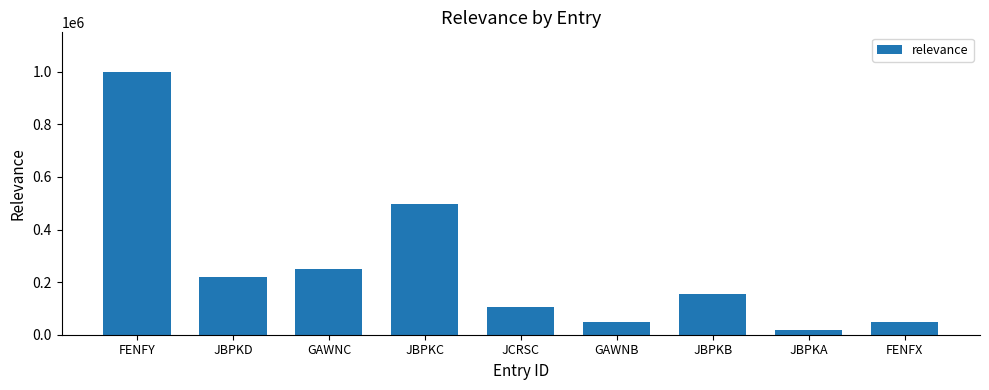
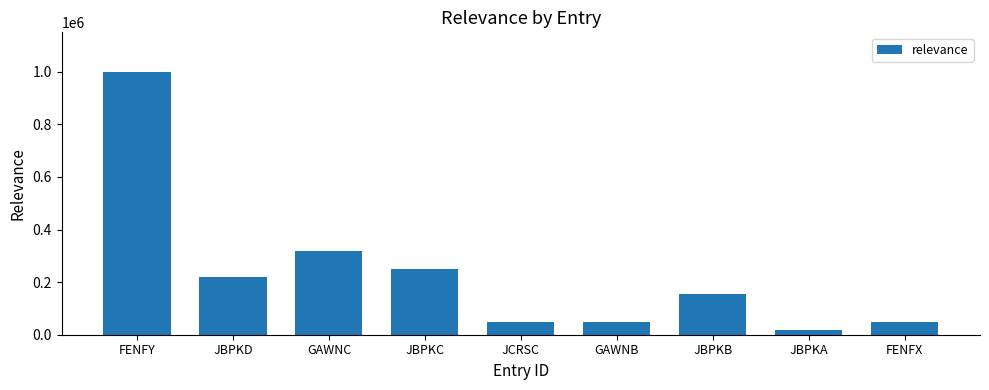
  {
    "FENFY": 1000000,
    "JBPKD": 220000,
-   "GAWNC": 250000,
-   "JBPKC": 500000,
-   "JCRSC": 110000,
+   "GAWNC": 320000,
+   "JBPKC": 250000,
+   "JCRSC": 50000,
    "GAWNB": 50000,
    "JBPKB": 150000,
    "JBPKA": 20000,
    "FENFX": 50000
  }
